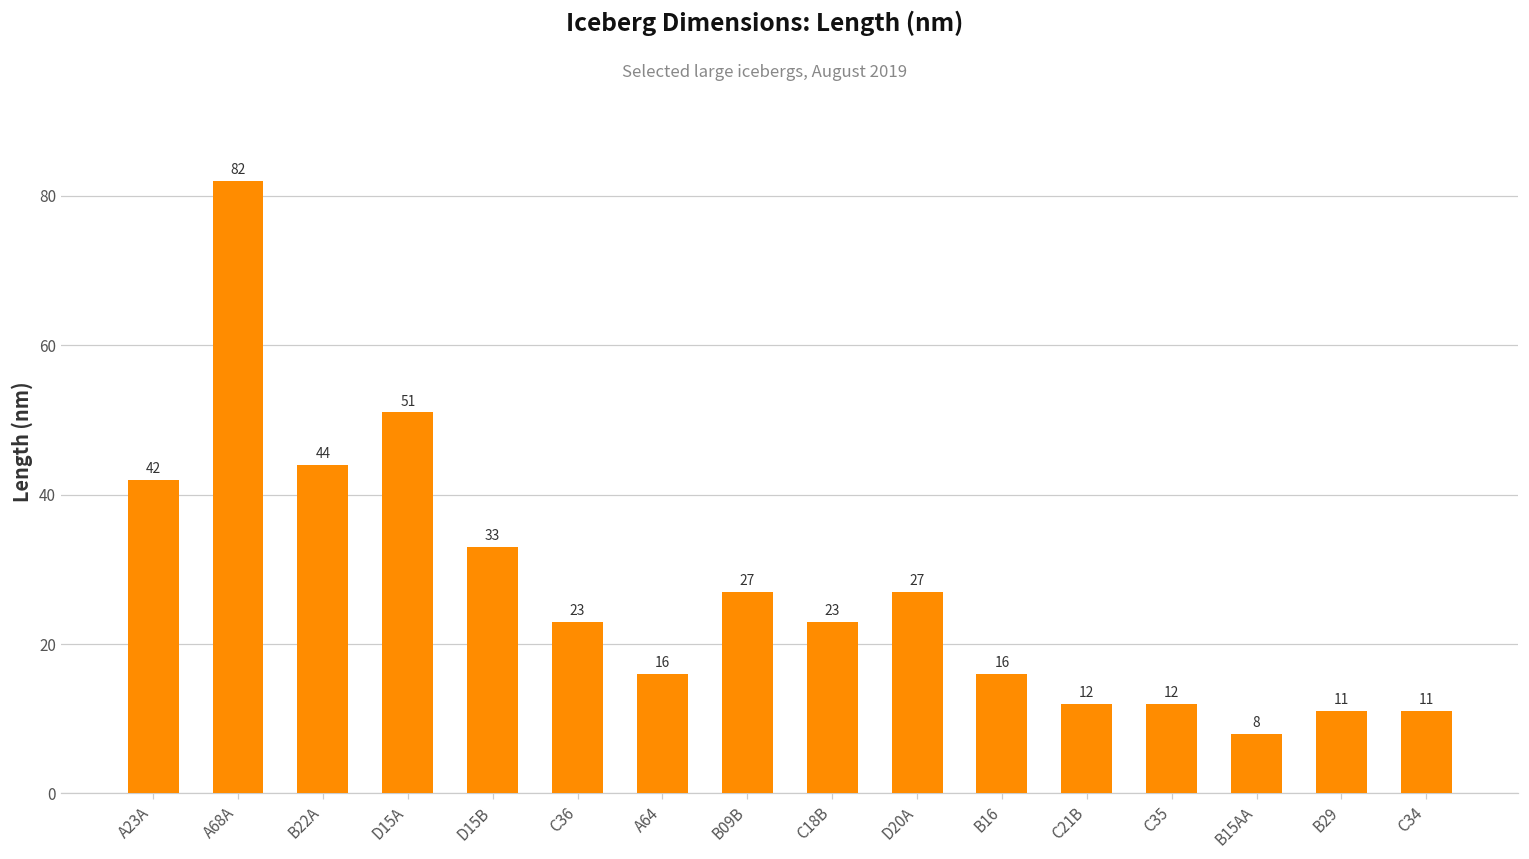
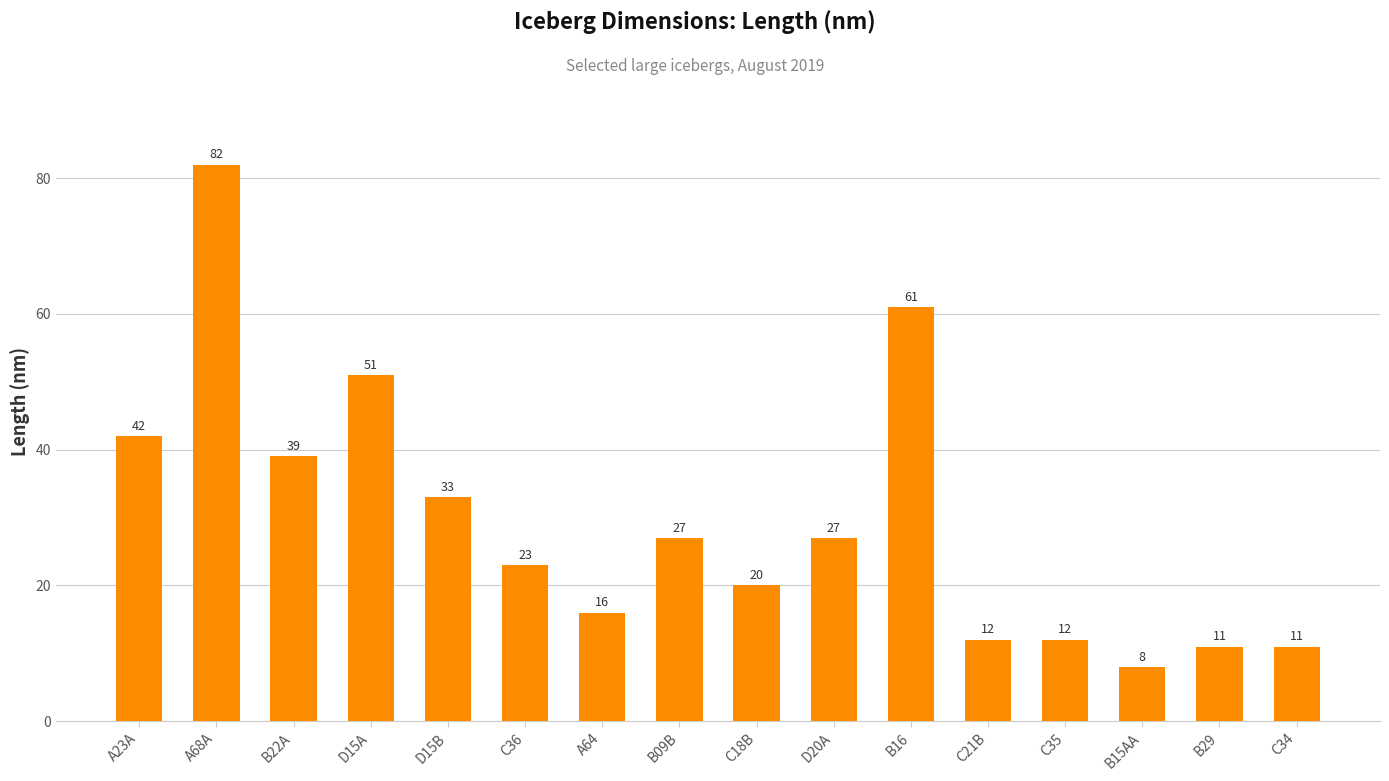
  {
    "A23A": 42,
    "A68A": 82,
-   "B22A": 44,
+   "B22A": 39,
    "D15A": 51,
    "D15B": 33,
    "C36": 23,
    "A64": 16,
    "B09B": 27,
-   "C18B": 23,
+   "C18B": 20,
    "D20A": 27,
-   "B16": 16,
+   "B16": 61,
    "C21B": 12,
    "C35": 12,
    "B15AA": 8,
    "B29": 11,
    "C34": 11
  }
